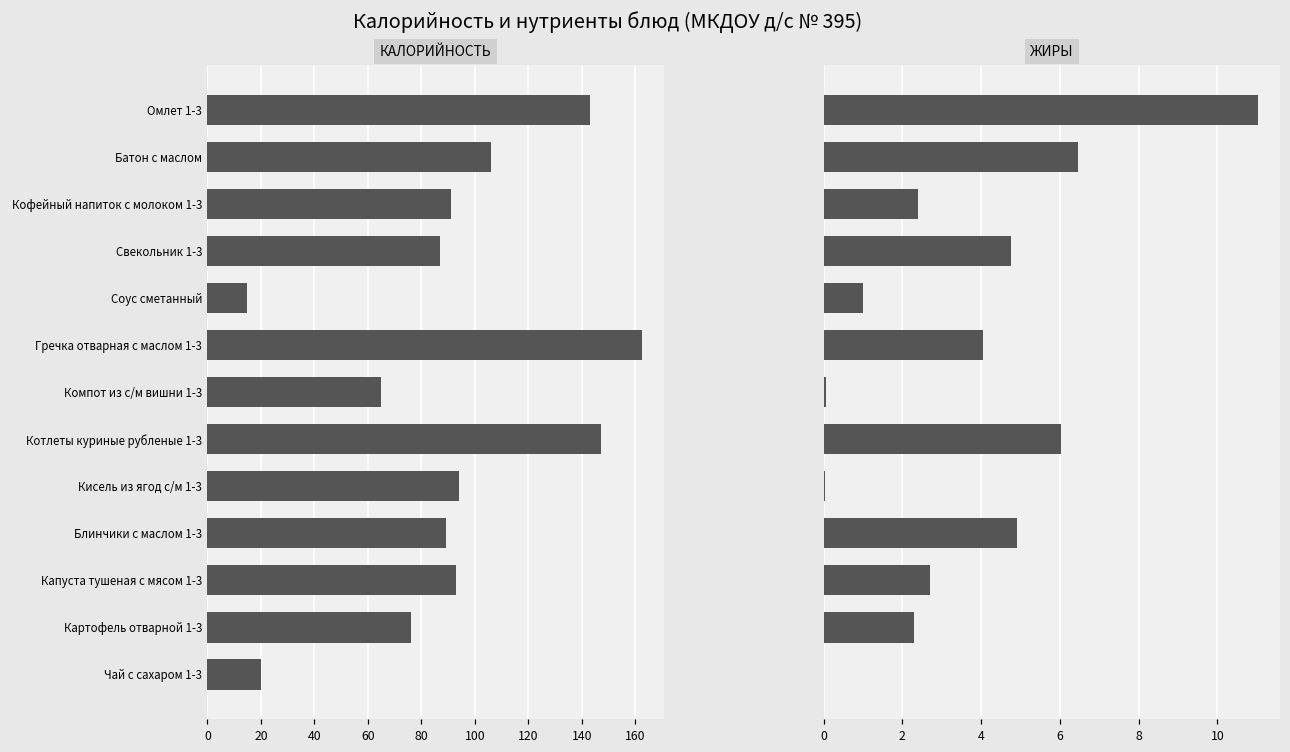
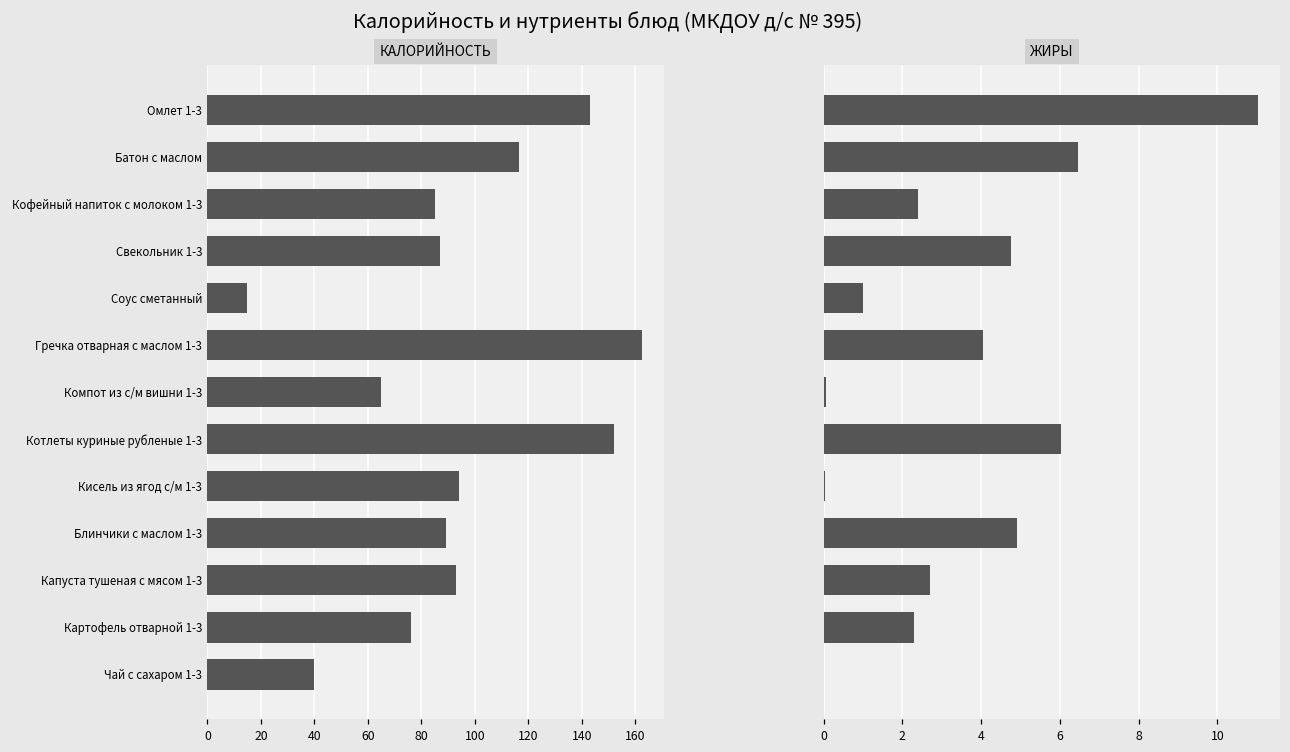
  {
    "КАЛОРИЙНОСТЬ": {
      "Омлет 1-3": 143,
-     "Батон с маслом": 106,
-     "Кофейный напиток с молоком 1-3": 91,
+     "Батон с маслом": 117,
+     "Кофейный напиток с молоком 1-3": 85,
      "Свекольник 1-3": 87,
      "Соус сметанный": 15,
      "Гречка отварная с маслом 1-3": 163,
      "Компот из с/м вишни 1-3": 65,
-     "Котлеты куриные рубленые 1-3": 147,
+     "Котлеты куриные рубленые 1-3": 152,
      "Кисель из ягод с/м 1-3": 94,
      "Блинчики с маслом 1-3": 89,
      "Капуста тушеная с мясом 1-3": 93,
      "Картофель отварной 1-3": 76,
-     "Чай с сахаром 1-3": 20
+     "Чай с сахаром 1-3": 40
    }
  }
